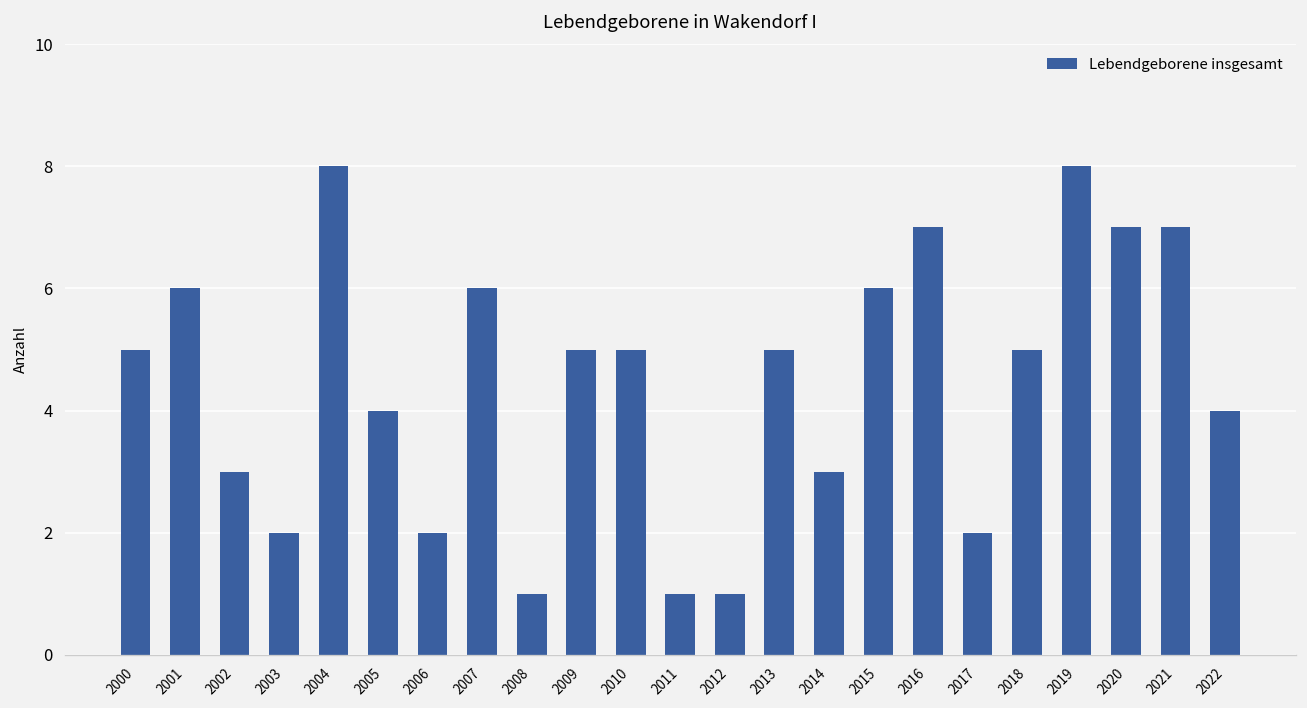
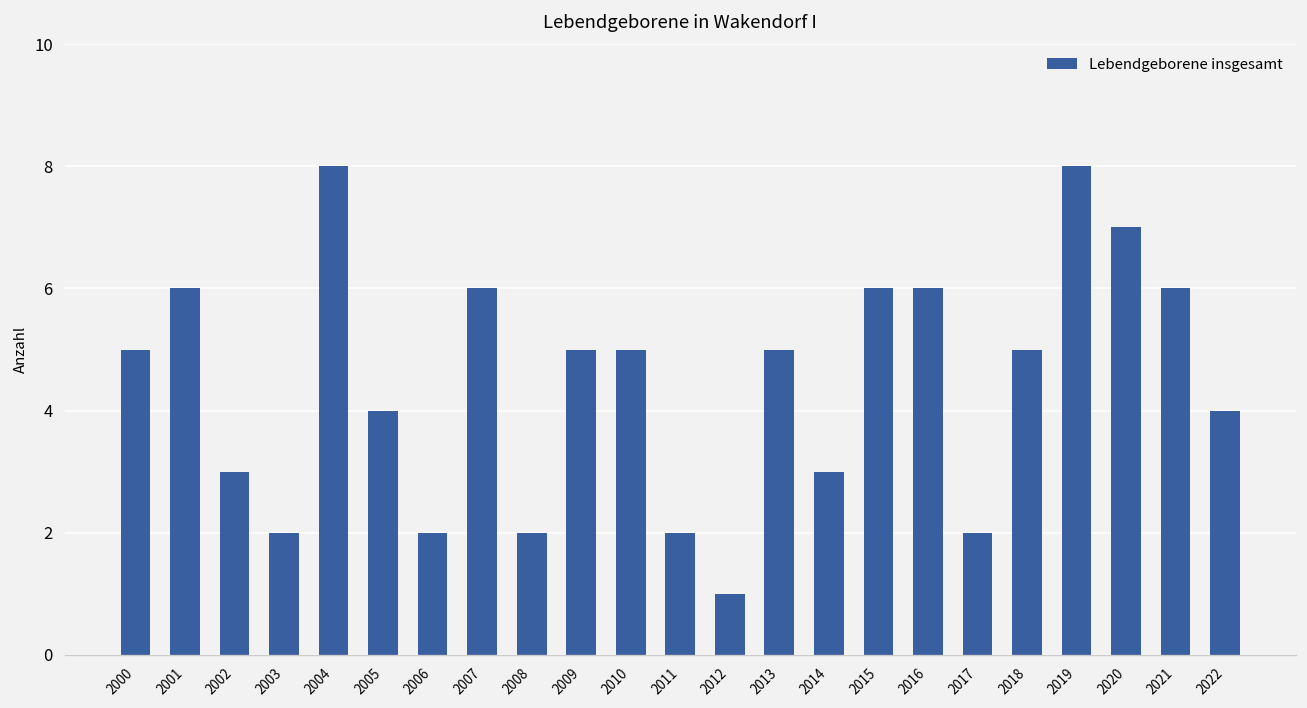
  {
    "2000": 5,
    "2001": 6,
    "2002": 3,
    "2003": 2,
    "2004": 8,
    "2005": 4,
    "2006": 2,
    "2007": 6,
-   "2008": 1,
+   "2008": 2,
    "2009": 5,
    "2010": 5,
-   "2011": 1,
+   "2011": 2,
    "2012": 1,
    "2013": 5,
    "2014": 3,
    "2015": 6,
-   "2016": 7,
+   "2016": 6,
    "2017": 2,
    "2018": 5,
    "2019": 8,
    "2020": 7,
-   "2021": 7,
+   "2021": 6,
    "2022": 4
  }
